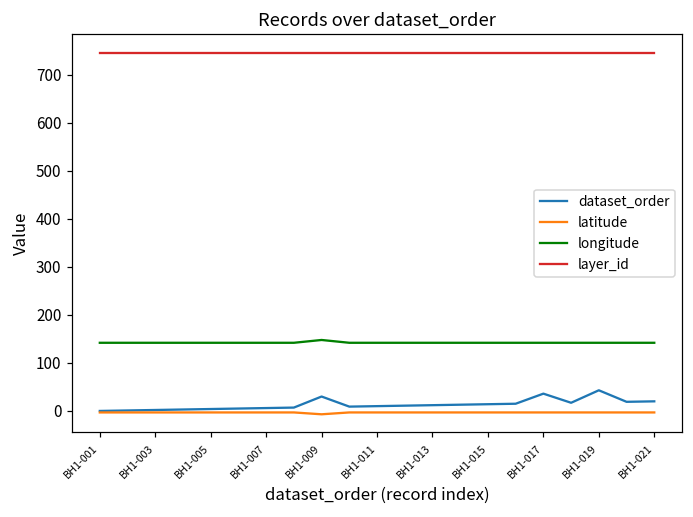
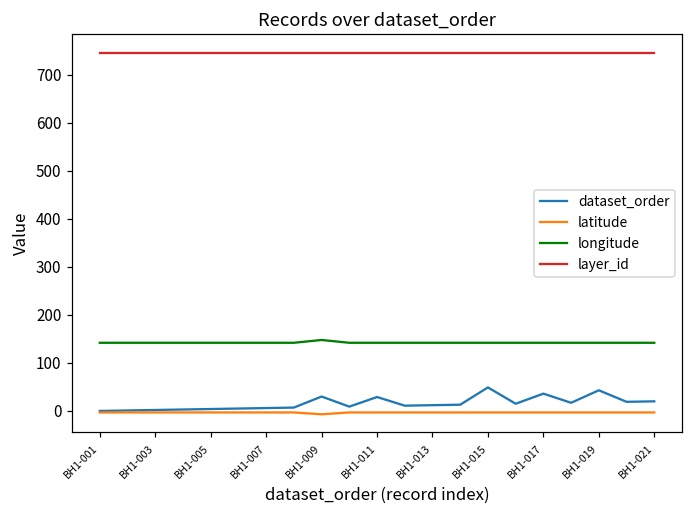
  {
    "dataset_order": {
      "BH1-005": 0,
      "BH1-007": 10,
      "BH1-009": 30,
-     "BH1-011": 10,
+     "BH1-011": 30,
      "BH1-013": 10,
-     "BH1-015": 10,
+     "BH1-015": 50,
      "BH1-017": 40,
      "BH1-019": 40,
      "BH1-021": 20
    },
    "latitude": {
      "BH1-005": 0,
      "BH1-007": 0,
      "BH1-009": -10,
      "BH1-011": 0,
      "BH1-013": 0,
      "BH1-015": 0,
      "BH1-017": 0,
      "BH1-019": 0,
      "BH1-021": 0
    },
    "longitude": {
      "BH1-001": 140,
      "BH1-003": 140,
      "BH1-005": 140,
      "BH1-007": 140,
      "BH1-009": 150,
      "BH1-011": 140,
      "BH1-013": 140,
      "BH1-015": 140,
      "BH1-017": 140,
      "BH1-019": 140,
      "BH1-021": 140
    },
    "layer_id": {
      "BH1-001": 750,
      "BH1-003": 750,
      "BH1-005": 750,
      "BH1-007": 750,
      "BH1-009": 750,
      "BH1-011": 750,
      "BH1-013": 750,
      "BH1-015": 750,
      "BH1-017": 750,
      "BH1-019": 750,
      "BH1-021": 750
    }
  }
